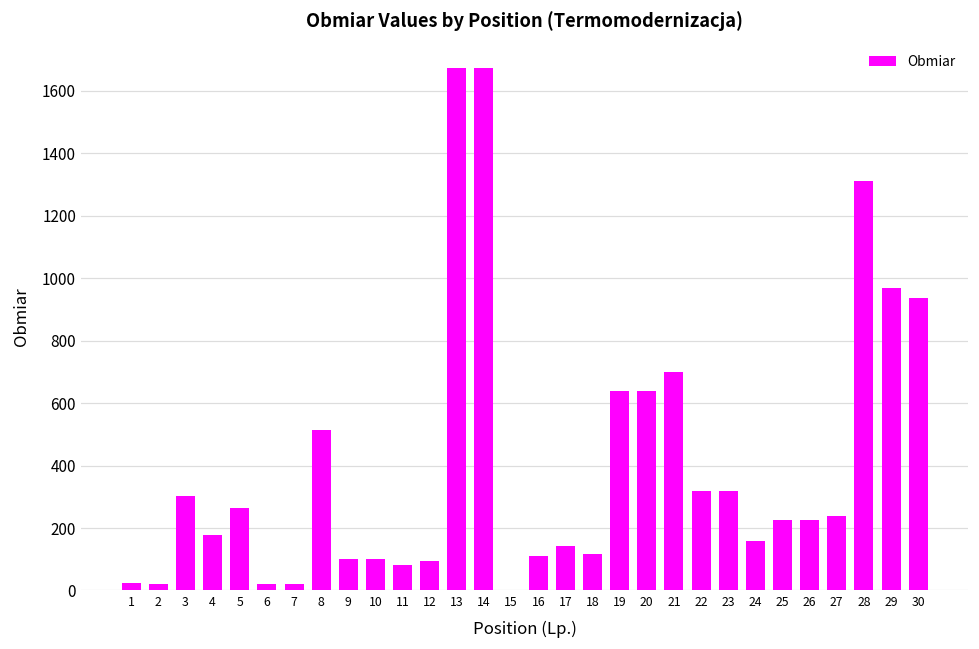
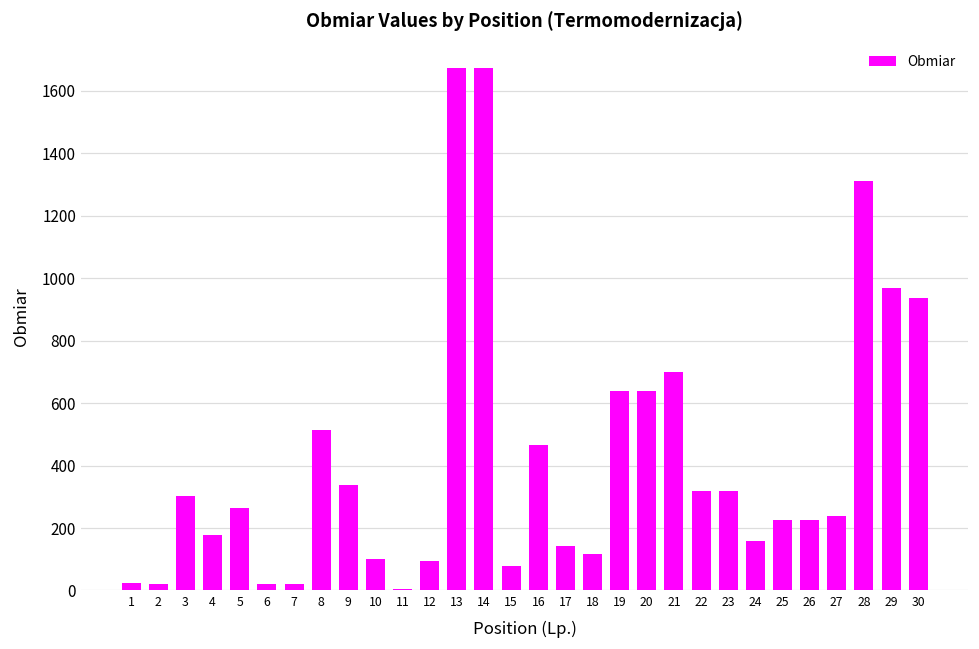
  {
    "1": 20,
    "2": 20,
    "3": 300,
    "4": 180,
    "5": 260,
    "6": 20,
    "7": 20,
    "8": 510,
-   "9": 100,
+   "9": 340,
    "10": 100,
-   "11": 80,
+   "11": 10,
    "12": 100,
    "13": 1670,
    "14": 1670,
-   "15": 0,
-   "16": 110,
+   "15": 80,
+   "16": 470,
    "17": 140,
    "18": 120,
    "19": 640,
    "20": 640,
    "21": 700,
    "22": 320,
    "23": 320,
    "24": 160,
    "25": 230,
    "26": 230,
    "27": 240,
    "28": 1310,
    "29": 970,
    "30": 940
  }
